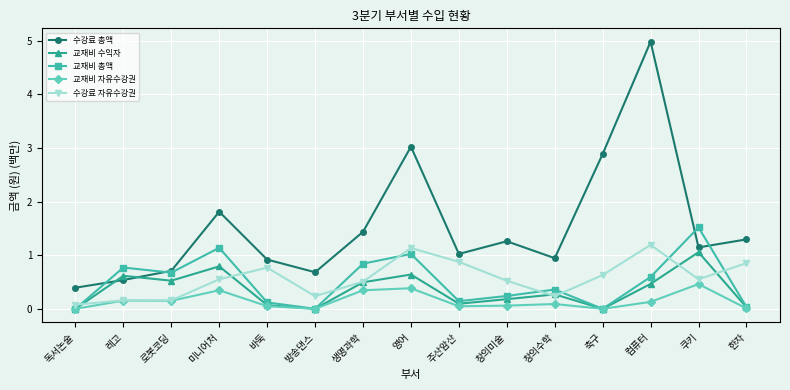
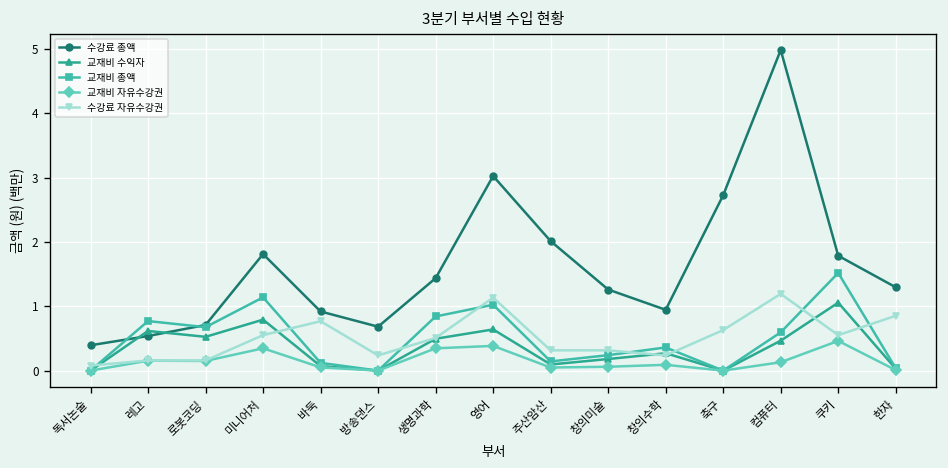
  {
    "수강료 총액": {
      "독서논술": 0.4,
      "레고": 0.5,
      "미니어처": 1.8,
      "바둑": 0.9,
      "방송댄스": 0.7,
      "생명과학": 1.4,
      "영어": 3.0,
-     "주산암산": 1.0,
+     "주산암산": 2.0,
      "창의미술": 1.3,
      "창의수학": 0.9,
-     "축구": 2.9,
+     "축구": 2.7,
      "컴퓨터": 5.0,
-     "쿠키": 1.1,
+     "쿠키": 1.8,
      "한자": 1.3
    },
    "수강료 자유수강권": {
      "독서논술": 0.1,
      "미니어처": 0.6,
      "바둑": 0.8,
      "방송댄스": 0.2,
      "영어": 1.1,
-     "주산암산": 0.9,
-     "창의미술": 0.5,
+     "주산암산": 0.3,
+     "창의미술": 0.3,
      "축구": 0.6,
      "컴퓨터": 1.2,
      "쿠키": 0.6,
      "한자": 0.9
    }
  }
